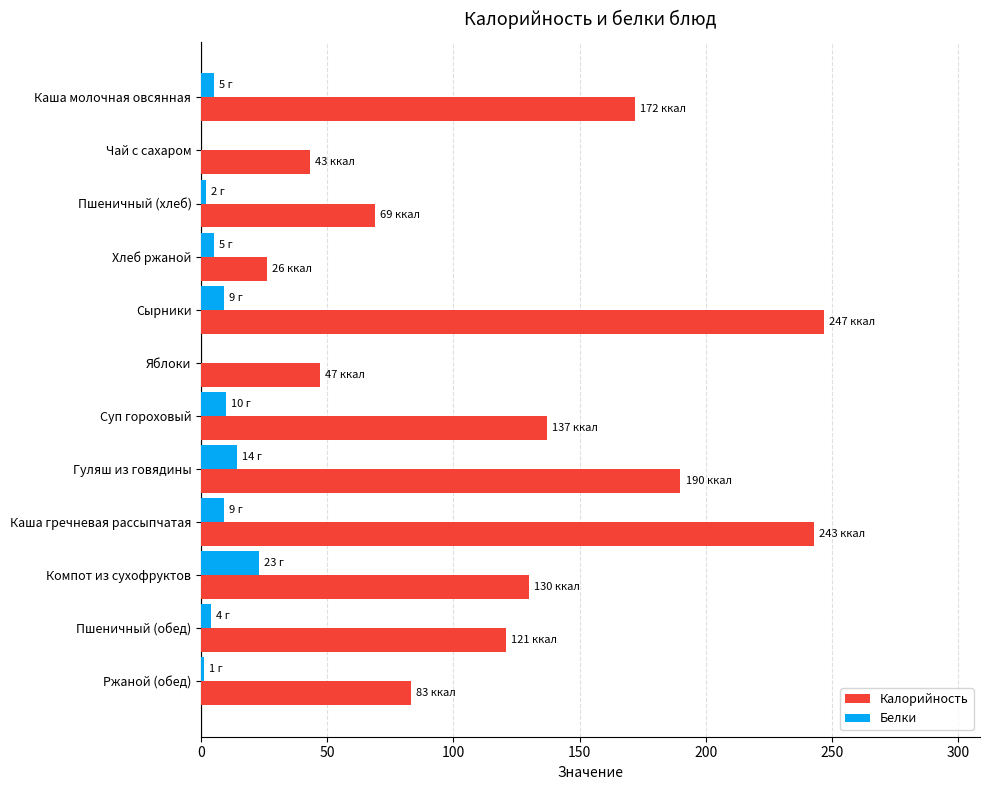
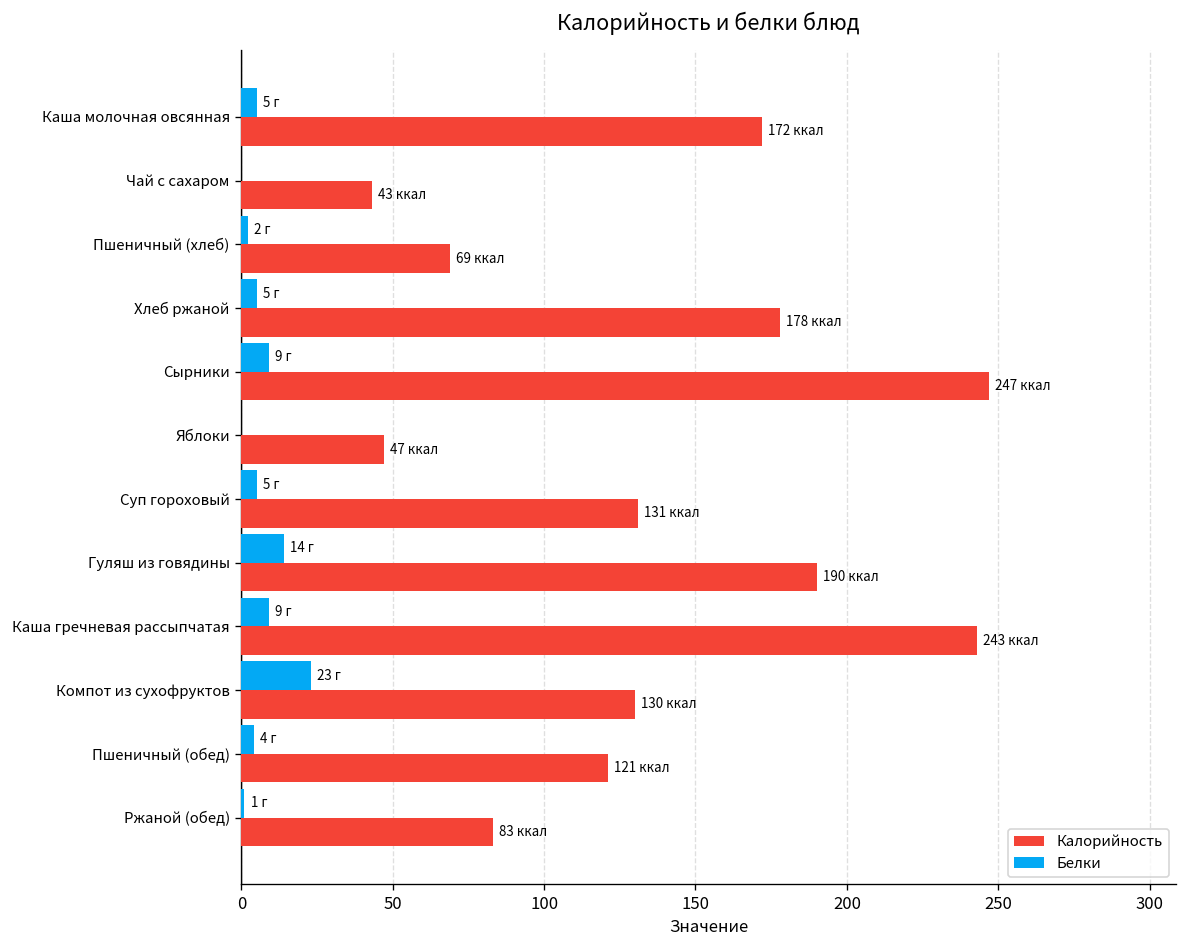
  {
    "Калорийность": {
      "Каша молочная овсянная": 172,
      "Чай с сахаром": 43,
      "Пшеничный (хлеб)": 69,
-     "Хлеб ржаной": 26,
+     "Хлеб ржаной": 178,
      "Сырники": 247,
      "Яблоки": 47,
-     "Суп гороховый": 137,
+     "Суп гороховый": 131,
      "Гуляш из говядины": 190,
      "Каша гречневая рассыпчатая": 243,
      "Компот из сухофруктов": 130,
      "Пшеничный (обед)": 121,
      "Ржаной (обед)": 83
    },
    "Белки": {
      "Каша молочная овсянная": 5,
      "Пшеничный (хлеб)": 2,
      "Хлеб ржаной": 5,
      "Сырники": 9,
-     "Суп гороховый": 10,
+     "Суп гороховый": 5,
      "Гуляш из говядины": 14,
      "Каша гречневая рассыпчатая": 9,
      "Компот из сухофруктов": 23,
      "Пшеничный (обед)": 4,
      "Ржаной (обед)": 1
    }
  }
